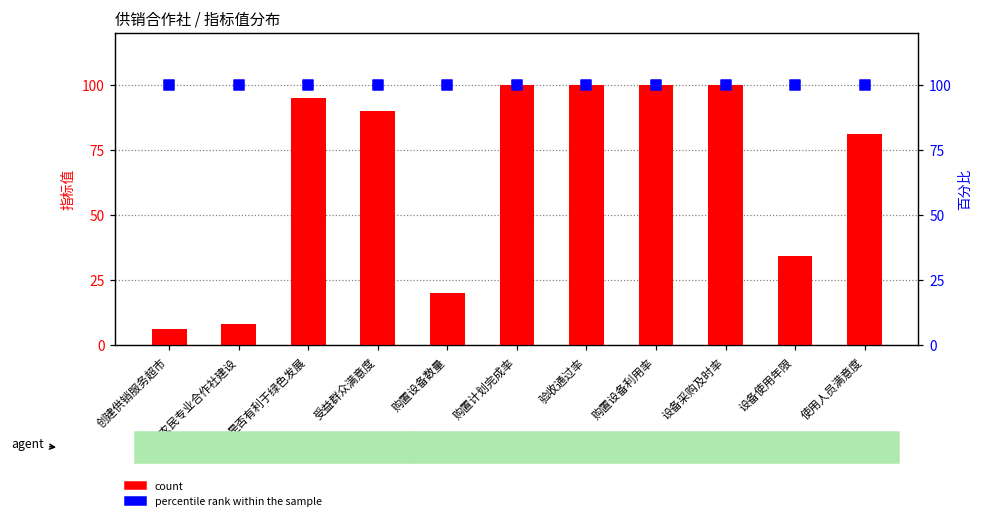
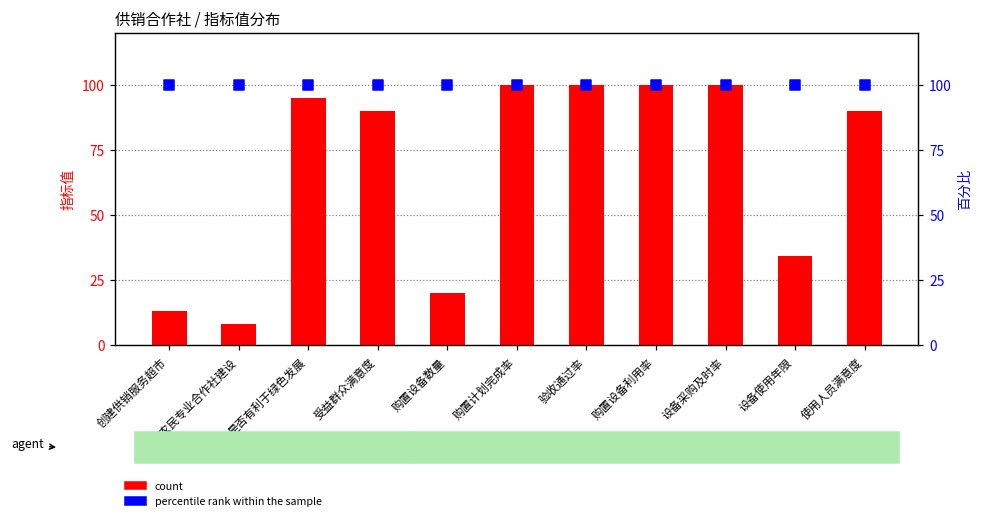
  {
    "count": {
-     "创建供销服务超市": 6,
+     "创建供销服务超市": 13,
      "加强农民专业合作社建设": 8,
      "是否有利于绿色发展": 95,
      "受益群众满意度": 90,
      "购置设备数量": 20,
      "购置计划完成率": 100,
      "验收通过率": 100,
      "购置设备利用率": 100,
      "设备采购及时率": 100,
      "设备使用年限": 34,
-     "使用人员满意度": 81
+     "使用人员满意度": 90
    }
  }
